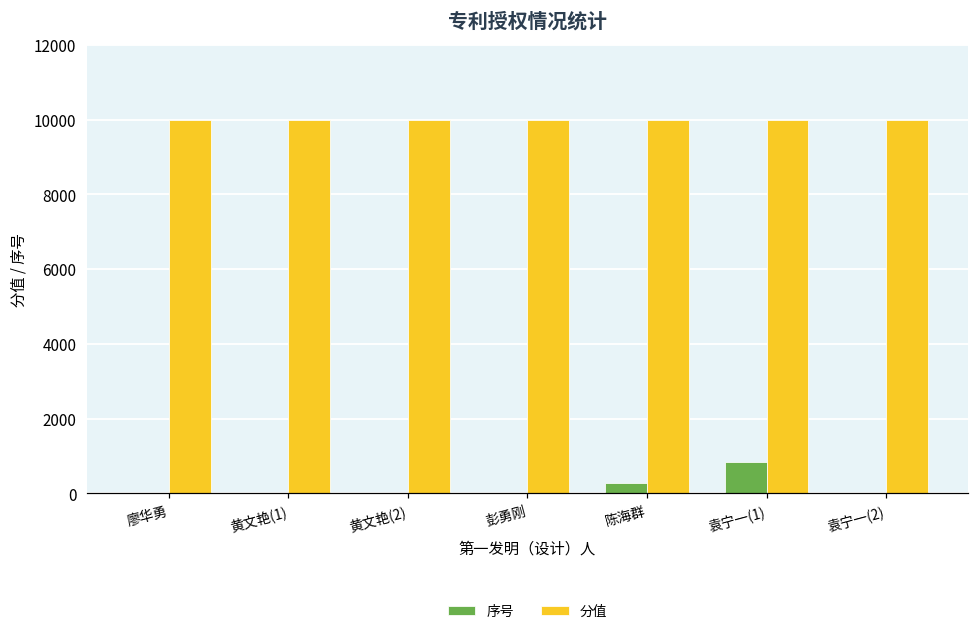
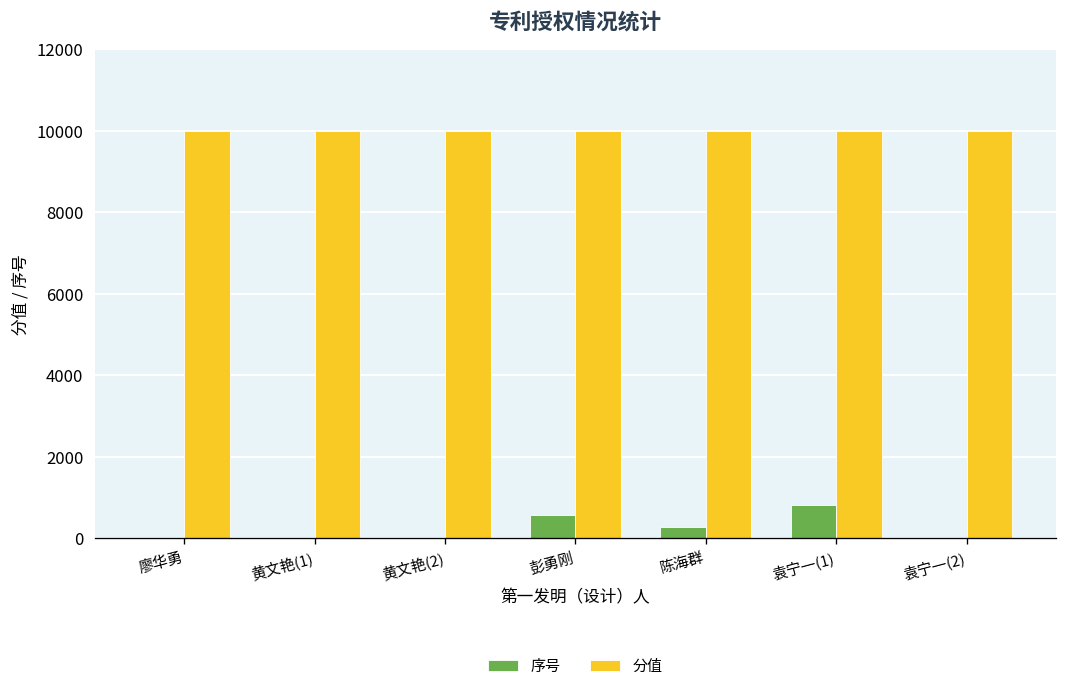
  {
    "序号": {
-     "彭勇刚": 0,
+     "彭勇刚": 600,
      "陈海群": 300,
      "袁宁一(1)": 800
    },
    "分值": {
      "廖华勇": 10000,
      "黄文艳(1)": 10000,
      "黄文艳(2)": 10000,
      "彭勇刚": 10000,
      "陈海群": 10000,
      "袁宁一(1)": 10000,
      "袁宁一(2)": 10000
    }
  }
